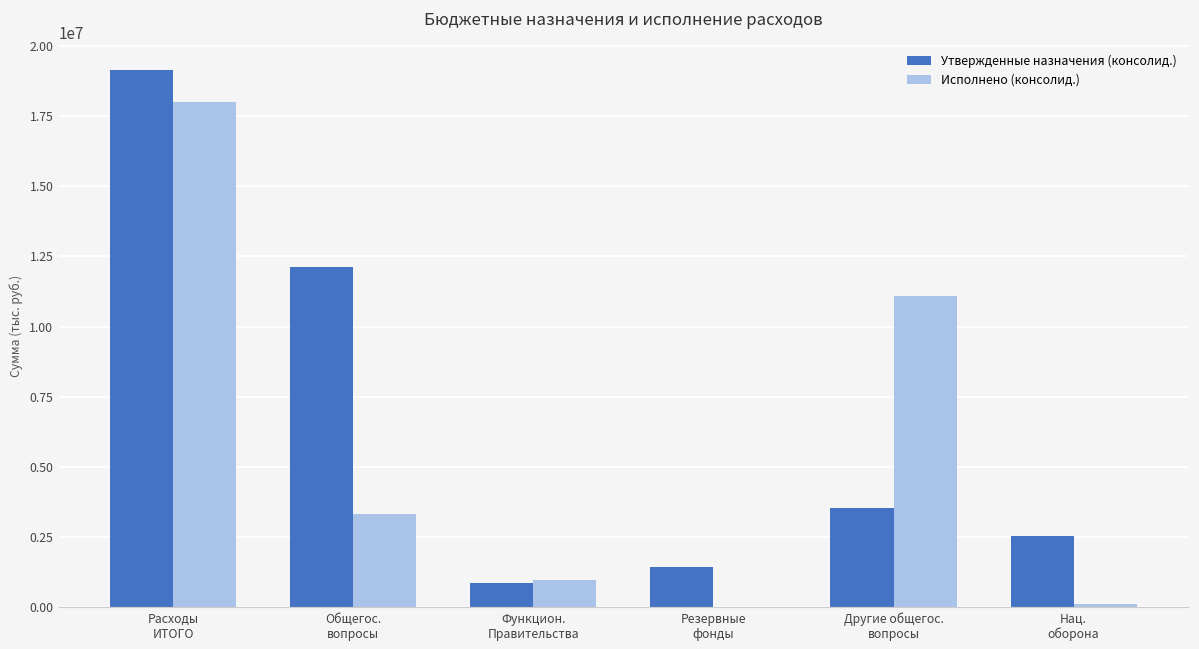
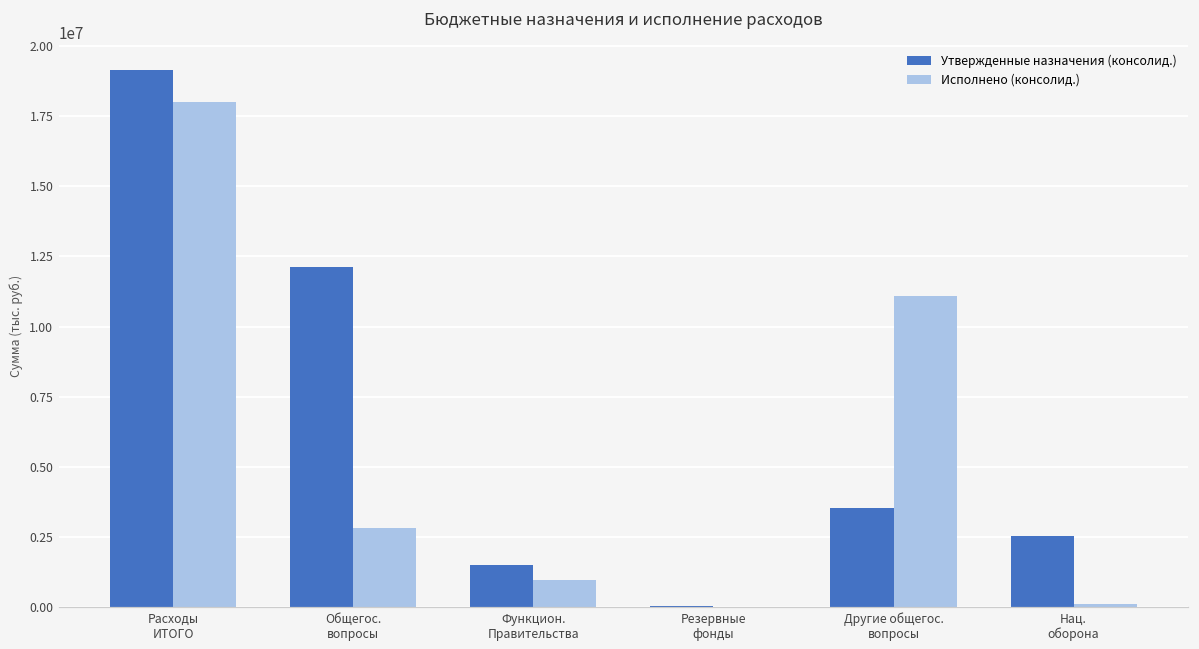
  {
    "Утвержденные назначения (консолид.)": {
      "Расходы ИТОГО": 19100000,
      "Общегос. вопросы": 12100000,
-     "Функцион. Правительства": 900000,
-     "Резервные фонды": 1500000,
+     "Функцион. Правительства": 1500000,
+     "Резервные фонды": 0,
      "Другие общегос. вопросы": 3500000,
      "Нац. оборона": 2500000
    },
    "Исполнено (консолид.)": {
      "Расходы ИТОГО": 18000000,
-     "Общегос. вопросы": 3300000,
+     "Общегос. вопросы": 2800000,
      "Функцион. Правительства": 1000000,
      "Резервные фонды": 0,
      "Другие общегос. вопросы": 11100000,
      "Нац. оборона": 100000
    }
  }
